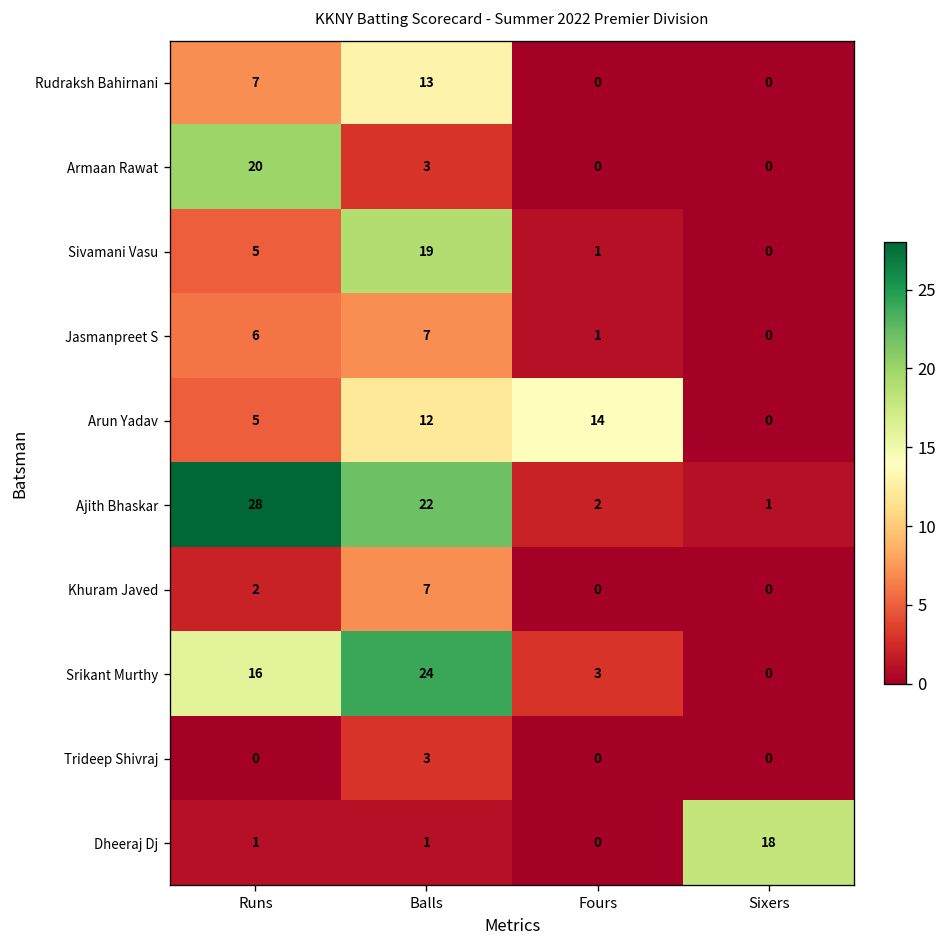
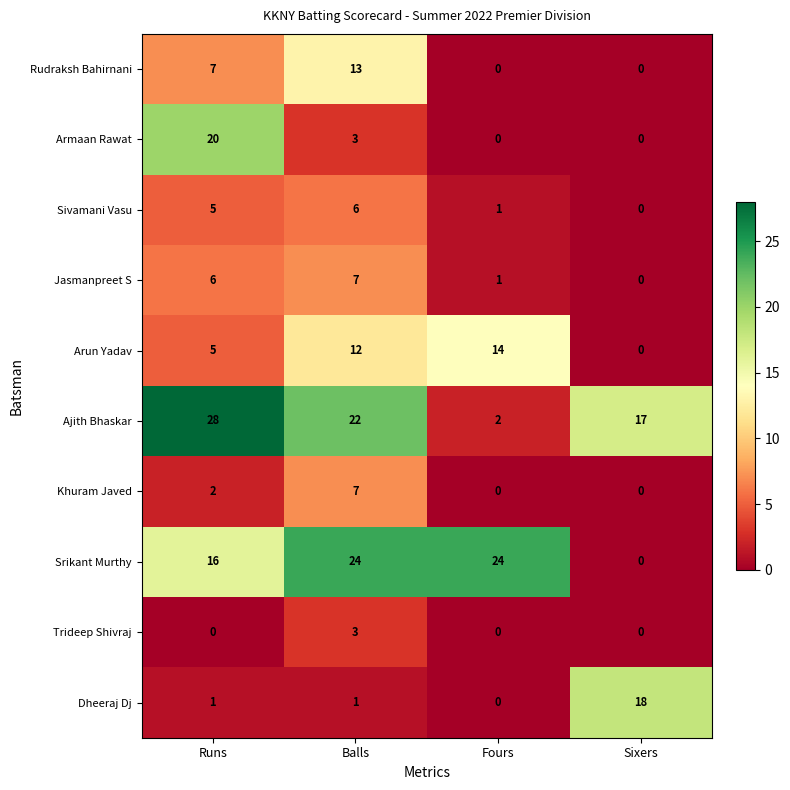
  {
    "Rudraksh Bahirnani": {
      "Runs": 7,
      "Balls": 13,
      "Fours": 0,
      "Sixers": 0
    },
    "Armaan Rawat": {
      "Runs": 20,
      "Balls": 3,
      "Fours": 0,
      "Sixers": 0
    },
    "Sivamani Vasu": {
      "Runs": 5,
-     "Balls": 19,
+     "Balls": 6,
      "Fours": 1,
      "Sixers": 0
    },
    "Jasmanpreet S": {
      "Runs": 6,
      "Balls": 7,
      "Fours": 1,
      "Sixers": 0
    },
    "Arun Yadav": {
      "Runs": 5,
      "Balls": 12,
      "Fours": 14,
      "Sixers": 0
    },
    "Ajith Bhaskar": {
      "Runs": 28,
      "Balls": 22,
      "Fours": 2,
-     "Sixers": 1
+     "Sixers": 17
    },
    "Khuram Javed": {
      "Runs": 2,
      "Balls": 7,
      "Fours": 0,
      "Sixers": 0
    },
    "Srikant Murthy": {
      "Runs": 16,
      "Balls": 24,
-     "Fours": 3,
+     "Fours": 24,
      "Sixers": 0
    },
    "Trideep Shivraj": {
      "Runs": 0,
      "Balls": 3,
      "Fours": 0,
      "Sixers": 0
    },
    "Dheeraj Dj": {
      "Runs": 1,
      "Balls": 1,
      "Fours": 0,
      "Sixers": 18
    }
  }
